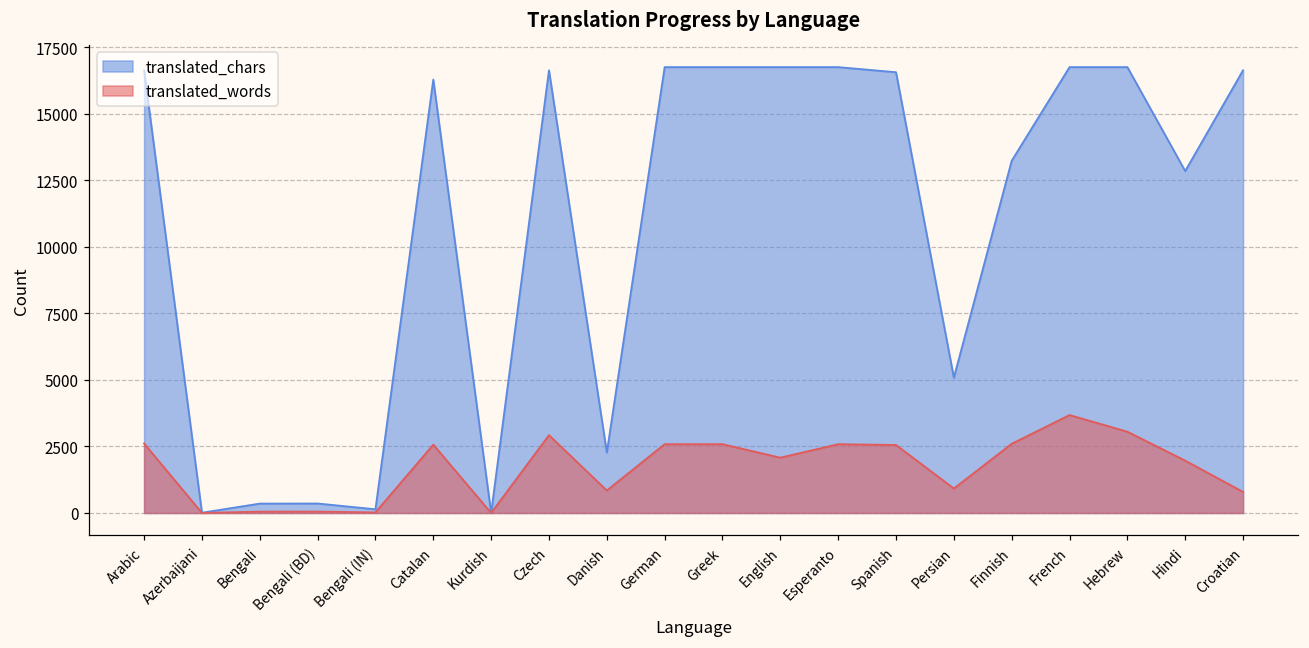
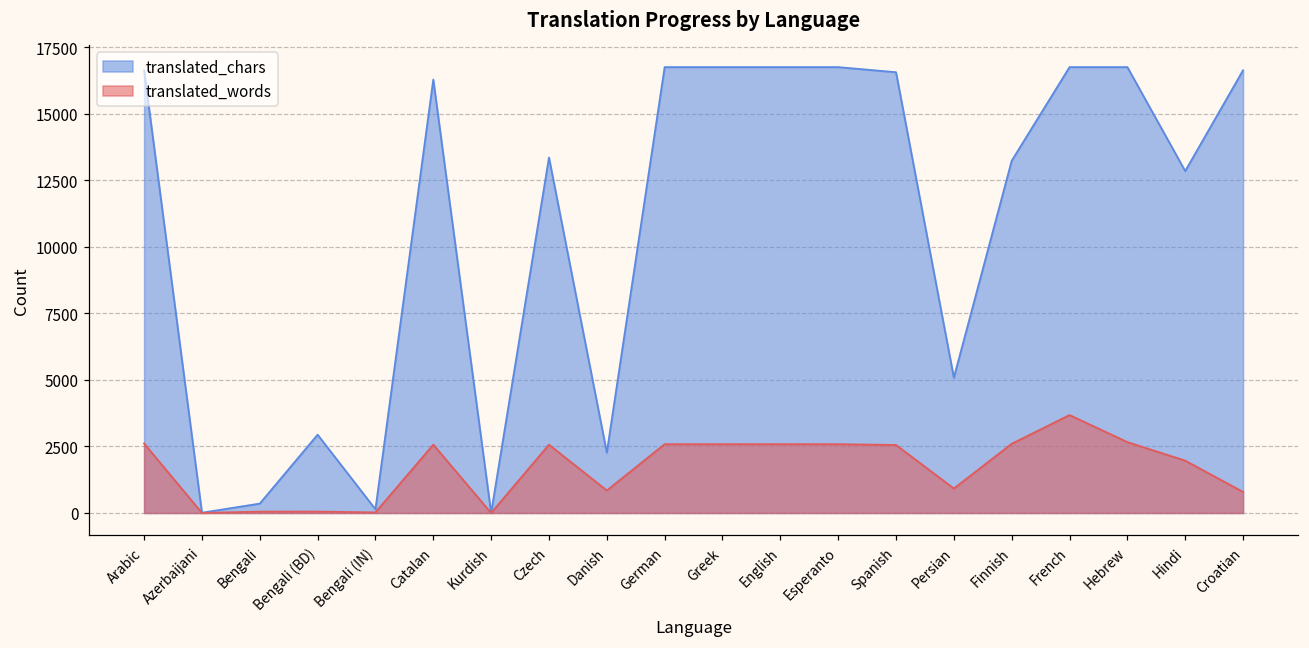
  {
    "translated_chars": {
      "Bengali": 400,
-     "Bengali (BD)": 400,
+     "Bengali (BD)": 2900,
      "Bengali (IN)": 100,
      "Catalan": 16300,
-     "Czech": 16600,
+     "Czech": 13400,
      "Danish": 2300,
      "German": 16800,
      "Greek": 16800,
      "English": 16800,
      "Esperanto": 16800,
      "Spanish": 16600,
      "Persian": 5100,
      "Finnish": 13200,
      "French": 16800,
      "Hebrew": 16800,
      "Hindi": 12900,
      "Croatian": 16600
    },
    "translated_words": {
      "Arabic": 2600,
      "Bengali": 100,
      "Bengali (BD)": 100,
      "Bengali (IN)": 0,
      "Catalan": 2600,
-     "Czech": 2900,
+     "Czech": 2600,
      "Danish": 800,
      "German": 2600,
      "Greek": 2600,
-     "English": 2100,
+     "English": 2600,
      "Esperanto": 2600,
      "Spanish": 2600,
      "Persian": 900,
      "Finnish": 2600,
      "French": 3700,
-     "Hebrew": 3100,
+     "Hebrew": 2700,
      "Hindi": 2000,
      "Croatian": 800
    }
  }
